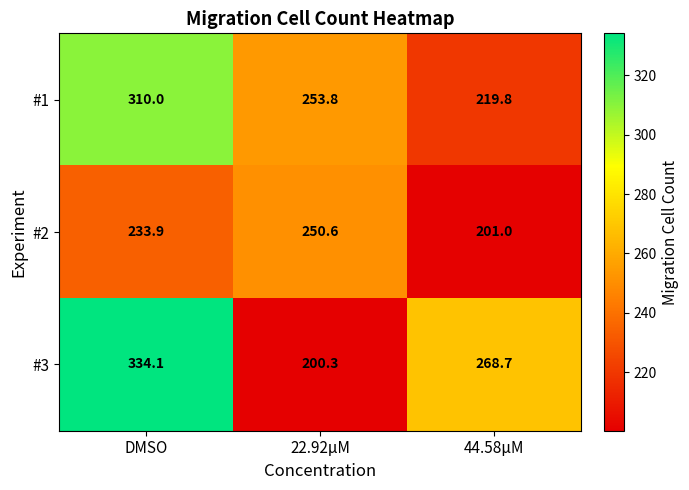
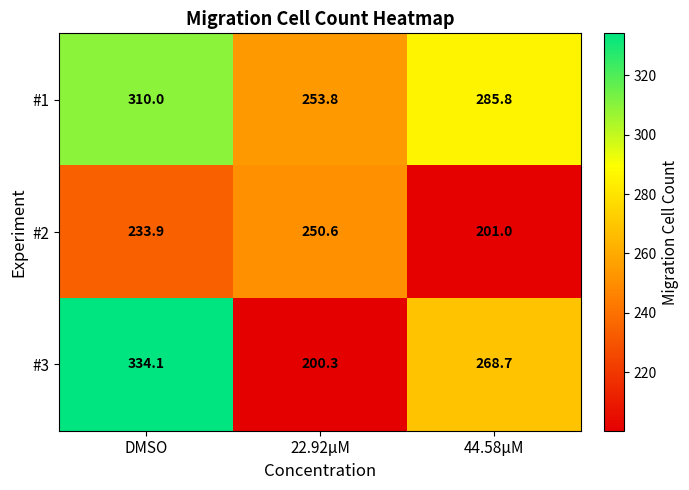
  {
    "#1": {
      "DMSO": 310.0,
      "22.92μM": 253.8,
-     "44.58μM": 219.8
+     "44.58μM": 285.8
    },
    "#2": {
      "DMSO": 233.9,
      "22.92μM": 250.6,
      "44.58μM": 201.0
    },
    "#3": {
      "DMSO": 334.1,
      "22.92μM": 200.3,
      "44.58μM": 268.7
    }
  }
